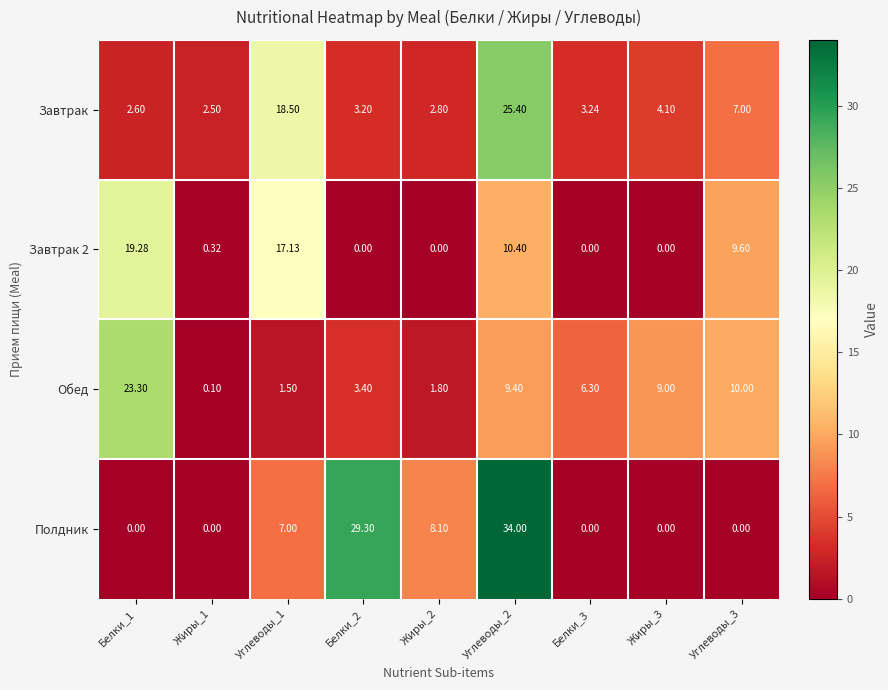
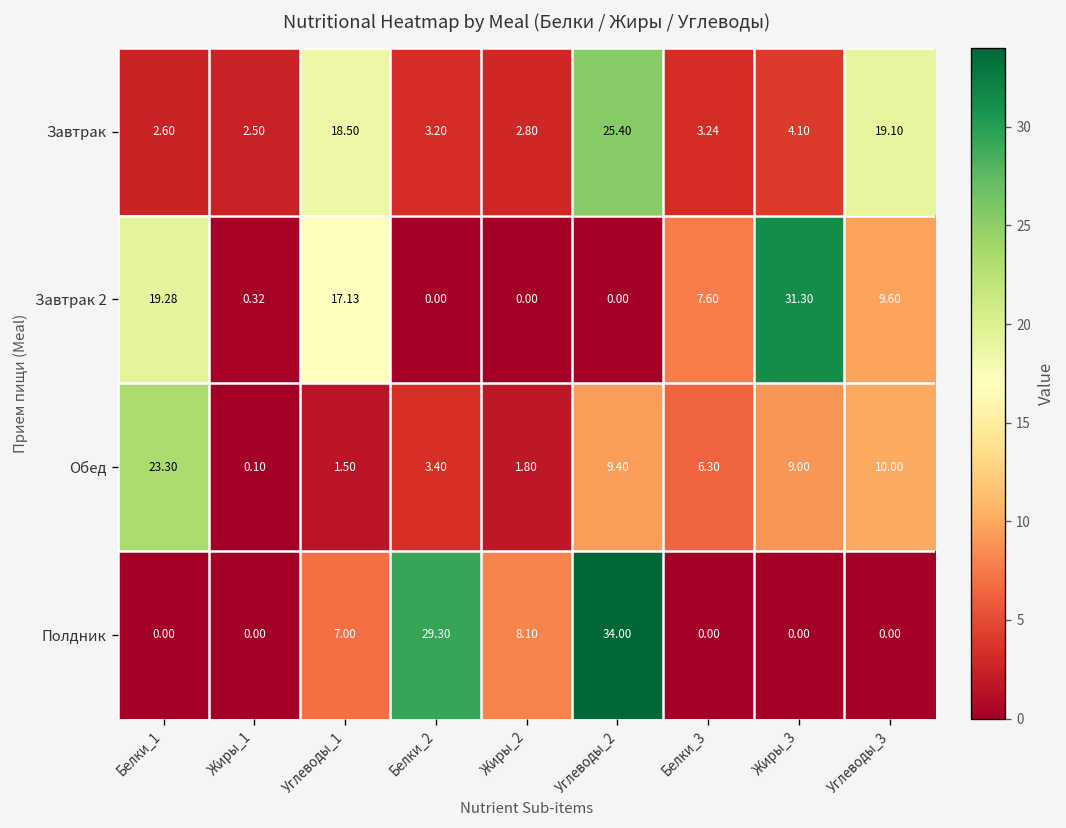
  {
    "Завтрак": {
      "Белки_1": 2.60,
      "Жиры_1": 2.50,
      "Углеводы_1": 18.50,
      "Белки_2": 3.20,
      "Жиры_2": 2.80,
      "Углеводы_2": 25.40,
      "Белки_3": 3.24,
      "Жиры_3": 4.10,
-     "Углеводы_3": 7.00
+     "Углеводы_3": 19.10
    },
    "Завтрак 2": {
      "Белки_1": 19.28,
      "Жиры_1": 0.32,
      "Углеводы_1": 17.13,
      "Белки_2": 0.00,
      "Жиры_2": 0.00,
-     "Углеводы_2": 10.40,
-     "Белки_3": 0.00,
-     "Жиры_3": 0.00,
+     "Углеводы_2": 0.00,
+     "Белки_3": 7.60,
+     "Жиры_3": 31.30,
      "Углеводы_3": 9.60
    },
    "Обед": {
      "Белки_1": 23.30,
      "Жиры_1": 0.10,
      "Углеводы_1": 1.50,
      "Белки_2": 3.40,
      "Жиры_2": 1.80,
      "Углеводы_2": 9.40,
      "Белки_3": 6.30,
      "Жиры_3": 9.00,
      "Углеводы_3": 10.00
    },
    "Полдник": {
      "Белки_1": 0.00,
      "Жиры_1": 0.00,
      "Углеводы_1": 7.00,
      "Белки_2": 29.30,
      "Жиры_2": 8.10,
      "Углеводы_2": 34.00,
      "Белки_3": 0.00,
      "Жиры_3": 0.00,
      "Углеводы_3": 0.00
    }
  }
